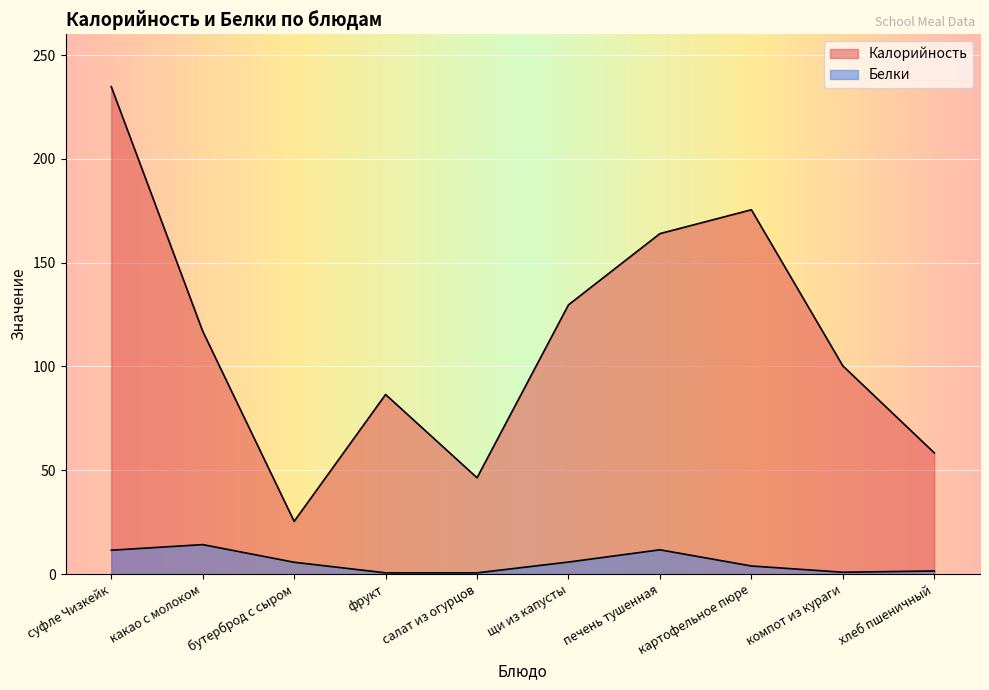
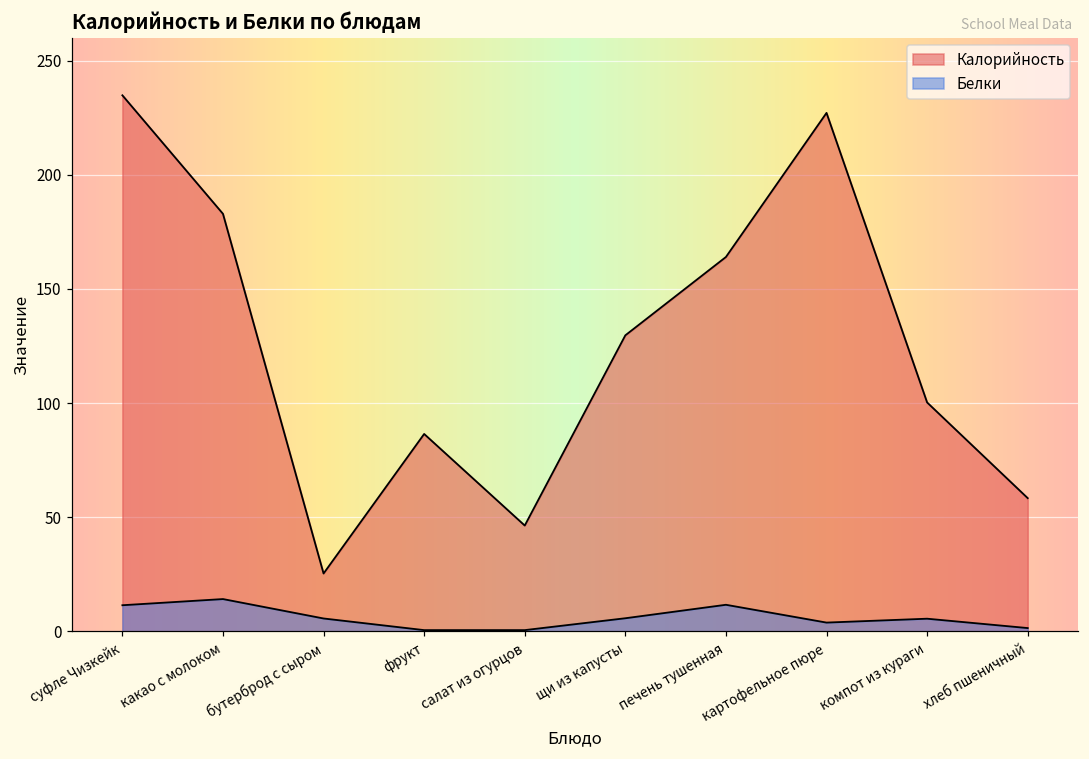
  {
    "Калорийность": {
      "суфле Чизкейк": 235,
-     "какао с молоком": 117,
+     "какао с молоком": 183,
      "бутерброд с сыром": 25,
      "фрукт": 87,
      "салат из огурцов": 46,
      "щи из капусты": 130,
      "печень тушенная": 164,
-     "картофельное пюре": 176,
+     "картофельное пюре": 227,
      "компот из кураги": 100,
      "хлеб пшеничный": 58
    },
    "Белки": {
      "суфле Чизкейк": 12,
      "какао с молоком": 14,
      "бутерброд с сыром": 6,
      "фрукт": 1,
      "салат из огурцов": 1,
      "щи из капусты": 6,
      "печень тушенная": 12,
      "картофельное пюре": 4,
-     "компот из кураги": 1,
+     "компот из кураги": 6,
      "хлеб пшеничный": 2
    }
  }
